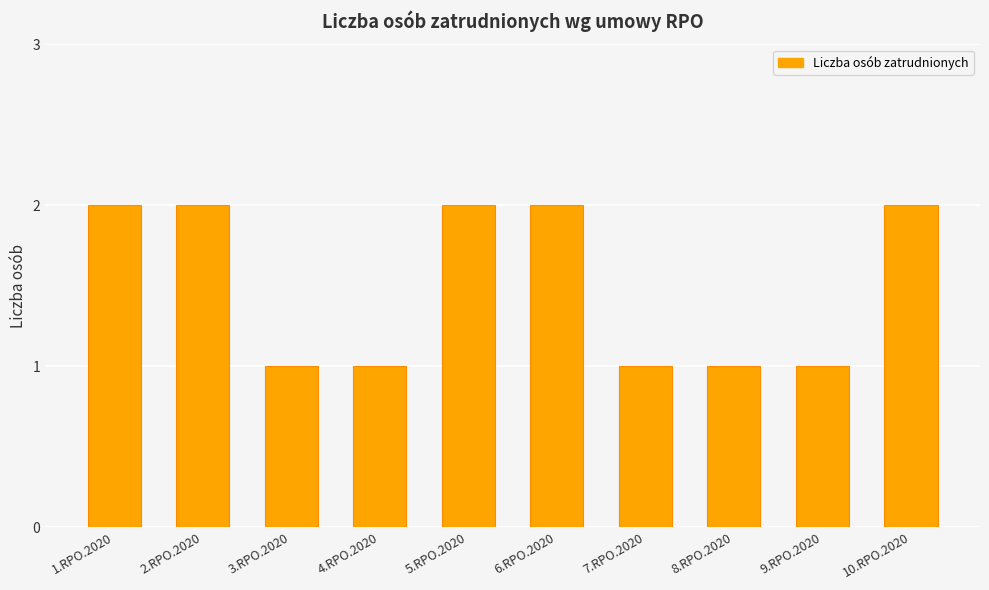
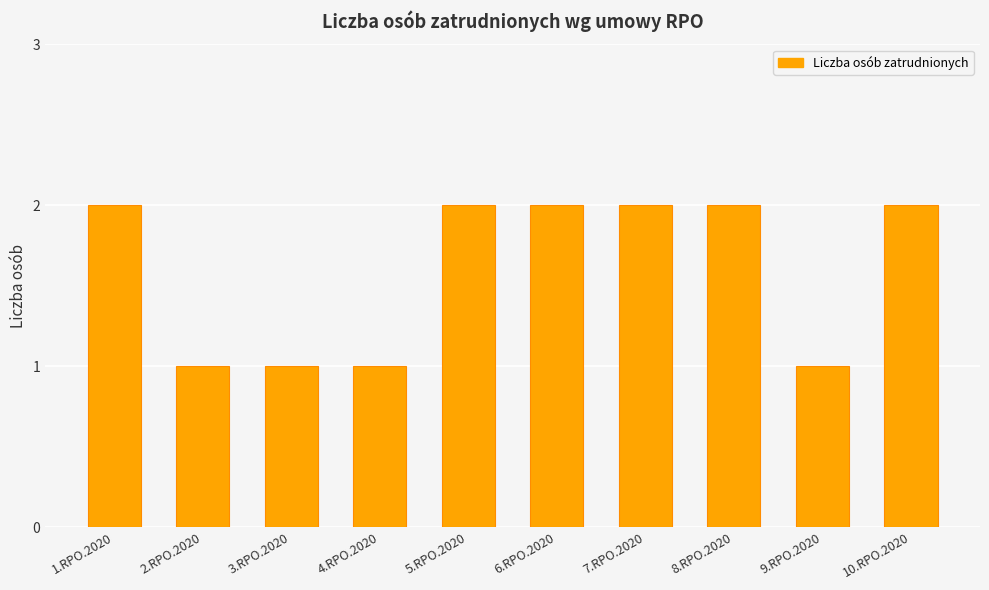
  {
    "1.RPO.2020": 2,
-   "2.RPO.2020": 2,
+   "2.RPO.2020": 1,
    "3.RPO.2020": 1,
    "4.RPO.2020": 1,
    "5.RPO.2020": 2,
    "6.RPO.2020": 2,
-   "7.RPO.2020": 1,
-   "8.RPO.2020": 1,
+   "7.RPO.2020": 2,
+   "8.RPO.2020": 2,
    "9.RPO.2020": 1,
    "10.RPO.2020": 2
  }
